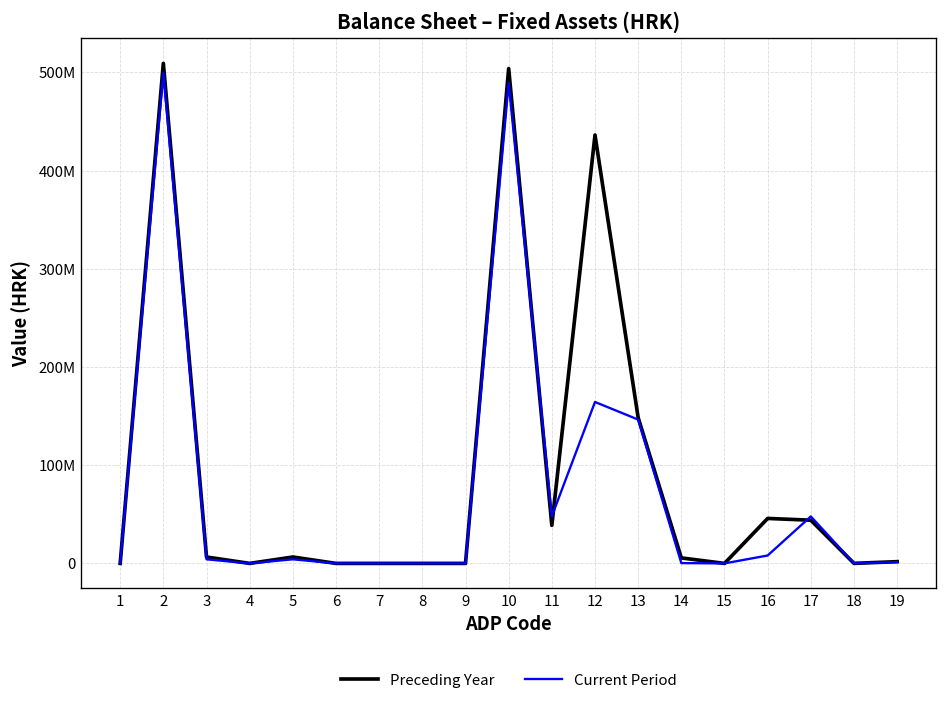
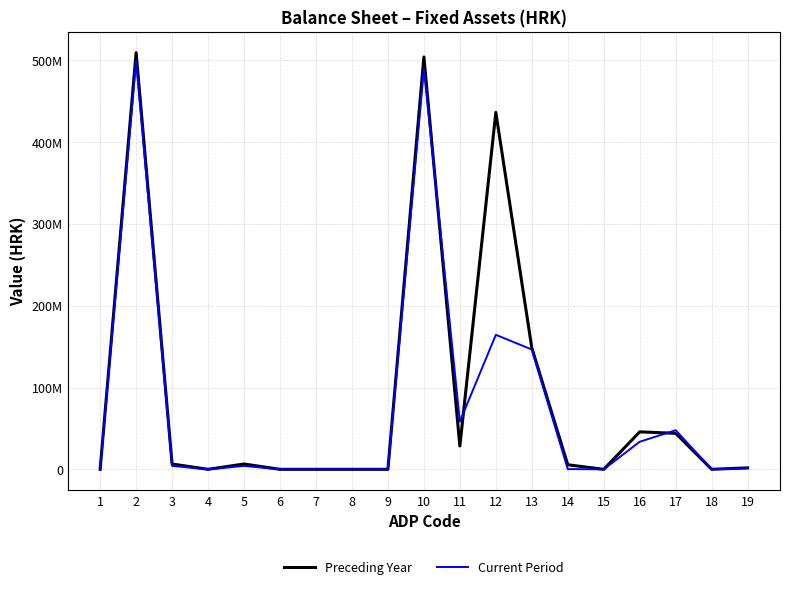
  {
    "Preceding Year": {
      "2": 510000000,
      "10": 500000000,
-     "11": 40000000,
+     "11": 30000000,
      "12": 440000000,
      "14": 10000000,
      "16": 50000000,
      "17": 40000000
    },
    "Current Period": {
      "2": 500000000,
      "10": 490000000,
-     "11": 50000000,
+     "11": 60000000,
      "12": 160000000,
      "14": 0,
-     "16": 10000000,
+     "16": 30000000,
      "17": 50000000
    }
  }
